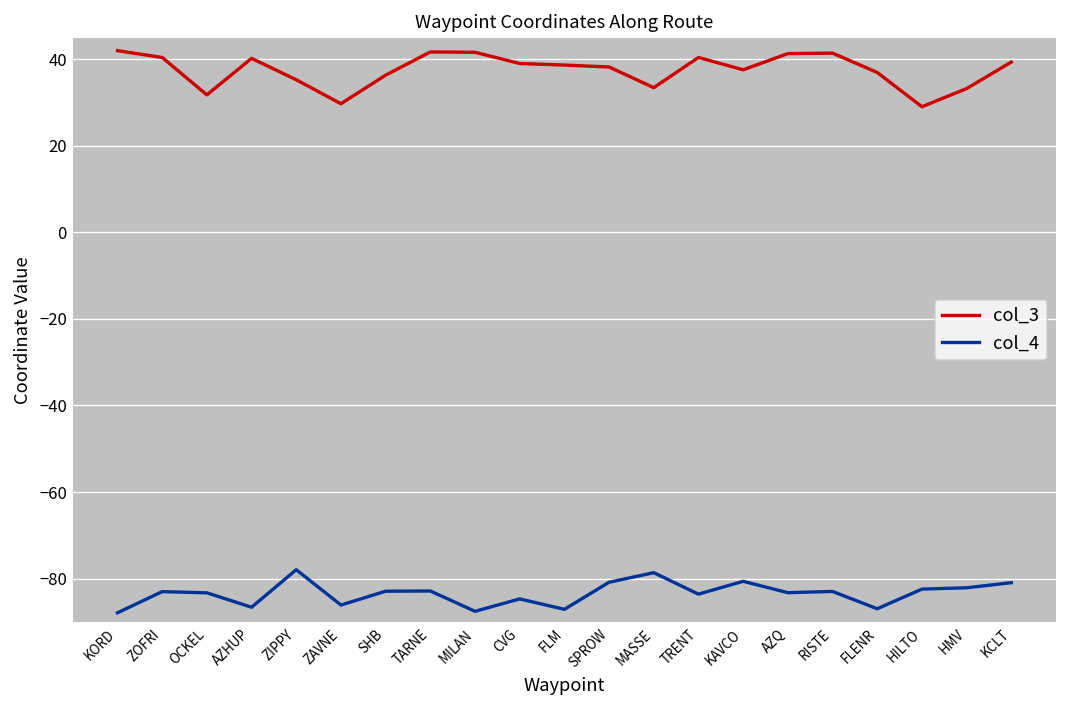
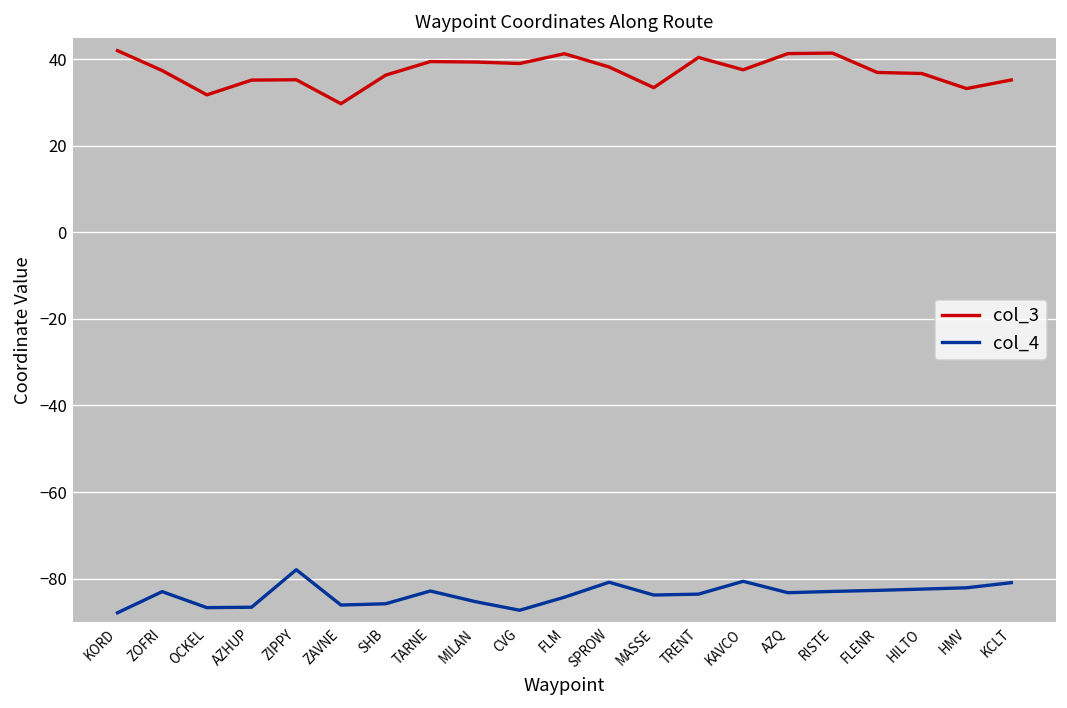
  {
    "col_3": {
      "KORD": 42,
-     "ZOFRI": 40,
+     "ZOFRI": 37,
      "OCKEL": 32,
-     "AZHUP": 40,
+     "AZHUP": 35,
      "ZIPPY": 35,
      "ZAVNE": 30,
      "SHB": 36,
-     "TARNE": 42,
-     "MILAN": 42,
+     "TARNE": 39,
+     "MILAN": 39,
      "CVG": 39,
-     "FLM": 39,
+     "FLM": 41,
      "SPROW": 38,
      "MASSE": 33,
      "TRENT": 40,
      "KAVCO": 38,
      "AZQ": 41,
      "RISTE": 41,
      "FLENR": 37,
-     "HILTO": 29,
+     "HILTO": 37,
      "HMV": 33,
-     "KCLT": 39
+     "KCLT": 35
    },
    "col_4": {
      "KORD": -88,
      "ZOFRI": -83,
-     "OCKEL": -83,
+     "OCKEL": -87,
      "AZHUP": -87,
      "ZIPPY": -78,
      "ZAVNE": -86,
-     "SHB": -83,
+     "SHB": -86,
      "TARNE": -83,
-     "MILAN": -88,
-     "CVG": -85,
-     "FLM": -87,
+     "MILAN": -85,
+     "CVG": -87,
+     "FLM": -84,
      "SPROW": -81,
-     "MASSE": -79,
+     "MASSE": -84,
      "TRENT": -84,
      "KAVCO": -81,
      "AZQ": -83,
      "RISTE": -83,
-     "FLENR": -87,
+     "FLENR": -83,
      "HILTO": -82,
      "HMV": -82,
      "KCLT": -81
    }
  }
